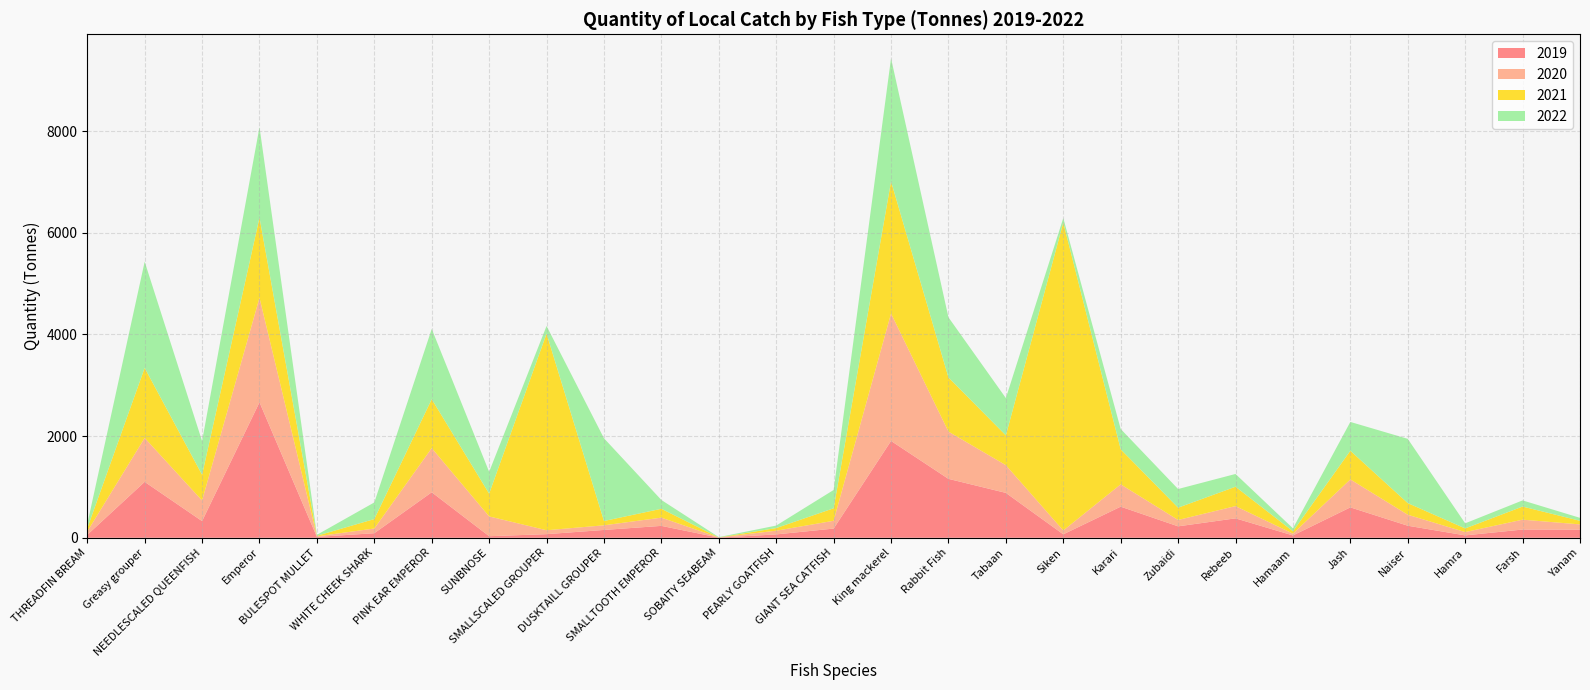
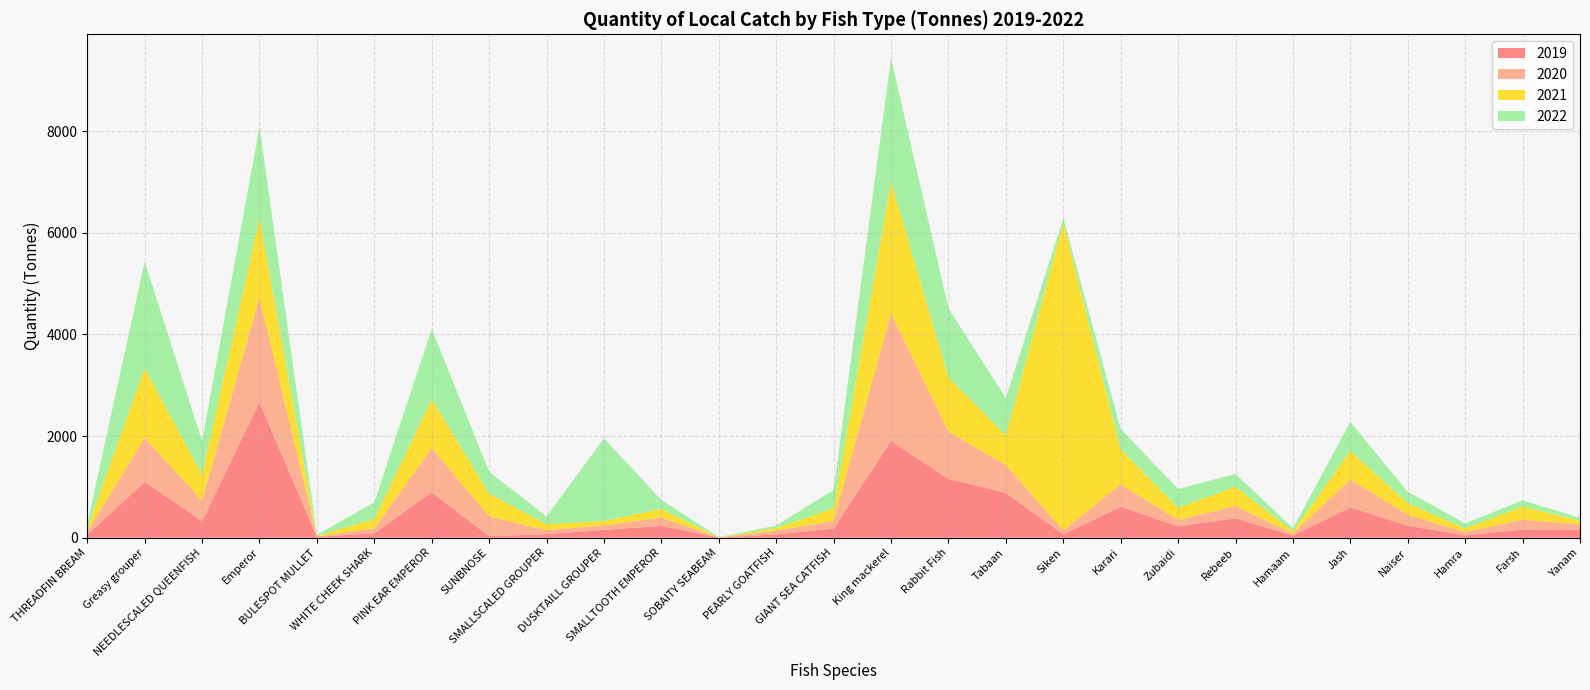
  {
    "2021": {
      "THREADFIN BREAM": 100,
      "Greasy grouper": 1400,
      "NEEDLESCALED QUEENFISH": 500,
      "Emperor": 1600,
      "WHITE CHEEK SHARK": 200,
      "PINK EAR EMPEROR": 1000,
      "SUNBNOSE": 400,
-     "SMALLSCALED GROUPER": 3900,
+     "SMALLSCALED GROUPER": 100,
      "DUSKTAILL GROUPER": 100,
      "SMALLTOOTH EMPEROR": 200,
      "GIANT SEA CATFISH": 200,
      "King mackerel": 2600,
      "Rabbit Fish": 1100,
      "Tabaan": 600,
      "Siken": 6100,
      "Karari": 700,
      "Zubaidi": 200,
      "Rebeeb": 400,
      "Jash": 600,
      "Naiser": 200,
      "Hamra": 100,
      "Farsh": 300,
      "Yanam": 100
    },
    "2022": {
      "THREADFIN BREAM": 100,
      "Greasy grouper": 2100,
      "NEEDLESCALED QUEENFISH": 700,
      "Emperor": 1800,
      "WHITE CHEEK SHARK": 300,
      "PINK EAR EMPEROR": 1400,
      "SUNBNOSE": 400,
      "SMALLSCALED GROUPER": 200,
      "DUSKTAILL GROUPER": 1600,
      "SMALLTOOTH EMPEROR": 200,
      "GIANT SEA CATFISH": 400,
      "King mackerel": 2400,
-     "Rabbit Fish": 1200,
+     "Rabbit Fish": 1400,
      "Tabaan": 700,
      "Siken": 100,
      "Karari": 400,
      "Zubaidi": 400,
      "Rebeeb": 300,
      "Hamaam": 100,
      "Jash": 600,
-     "Naiser": 1300,
+     "Naiser": 200,
      "Hamra": 100,
      "Farsh": 100,
      "Yanam": 100
    }
  }
